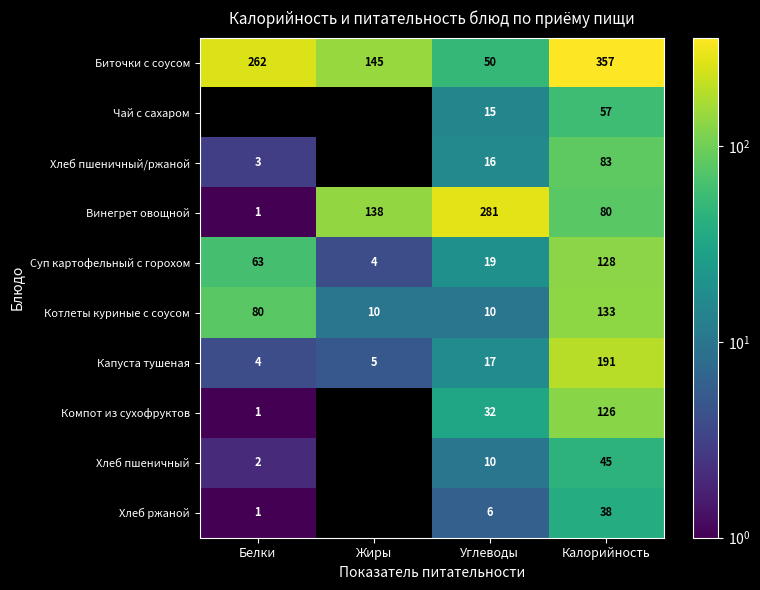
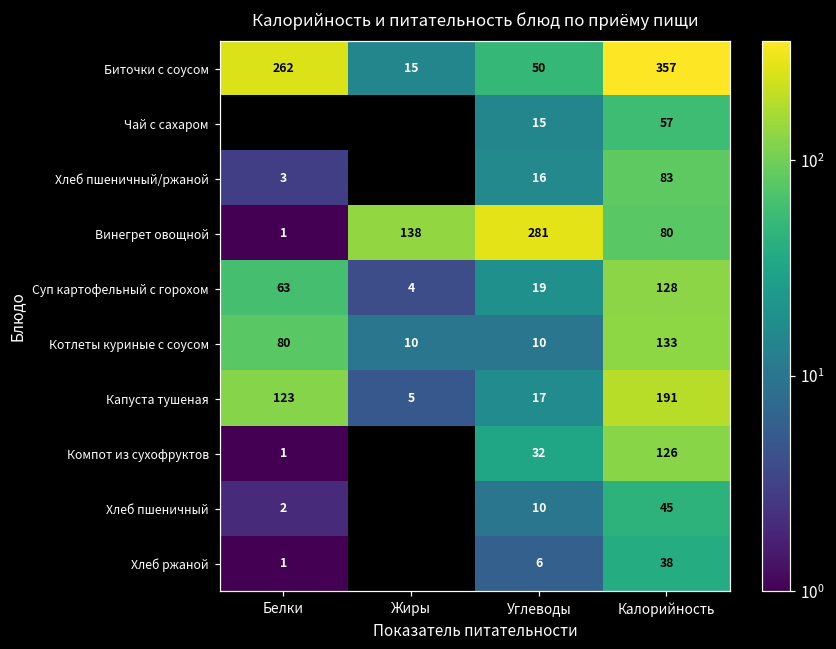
  {
    "Биточки с соусом": {
      "Белки": 262,
-     "Жиры": 145,
+     "Жиры": 15,
      "Углеводы": 50,
      "Калорийность": 357
    },
    "Чай с сахаром": {
      "Углеводы": 15,
      "Калорийность": 57
    },
    "Хлеб пшеничный/ржаной": {
      "Белки": 3,
      "Углеводы": 16,
      "Калорийность": 83
    },
    "Винегрет овощной": {
      "Белки": 1,
      "Жиры": 138,
      "Углеводы": 281,
      "Калорийность": 80
    },
    "Суп картофельный с горохом": {
      "Белки": 63,
      "Жиры": 4,
      "Углеводы": 19,
      "Калорийность": 128
    },
    "Котлеты куриные с соусом": {
      "Белки": 80,
      "Жиры": 10,
      "Углеводы": 10,
      "Калорийность": 133
    },
    "Капуста тушеная": {
-     "Белки": 4,
+     "Белки": 123,
      "Жиры": 5,
      "Углеводы": 17,
      "Калорийность": 191
    },
    "Компот из сухофруктов": {
      "Белки": 1,
      "Углеводы": 32,
      "Калорийность": 126
    },
    "Хлеб пшеничный": {
      "Белки": 2,
      "Углеводы": 10,
      "Калорийность": 45
    },
    "Хлеб ржаной": {
      "Белки": 1,
      "Углеводы": 6,
      "Калорийность": 38
    }
  }
